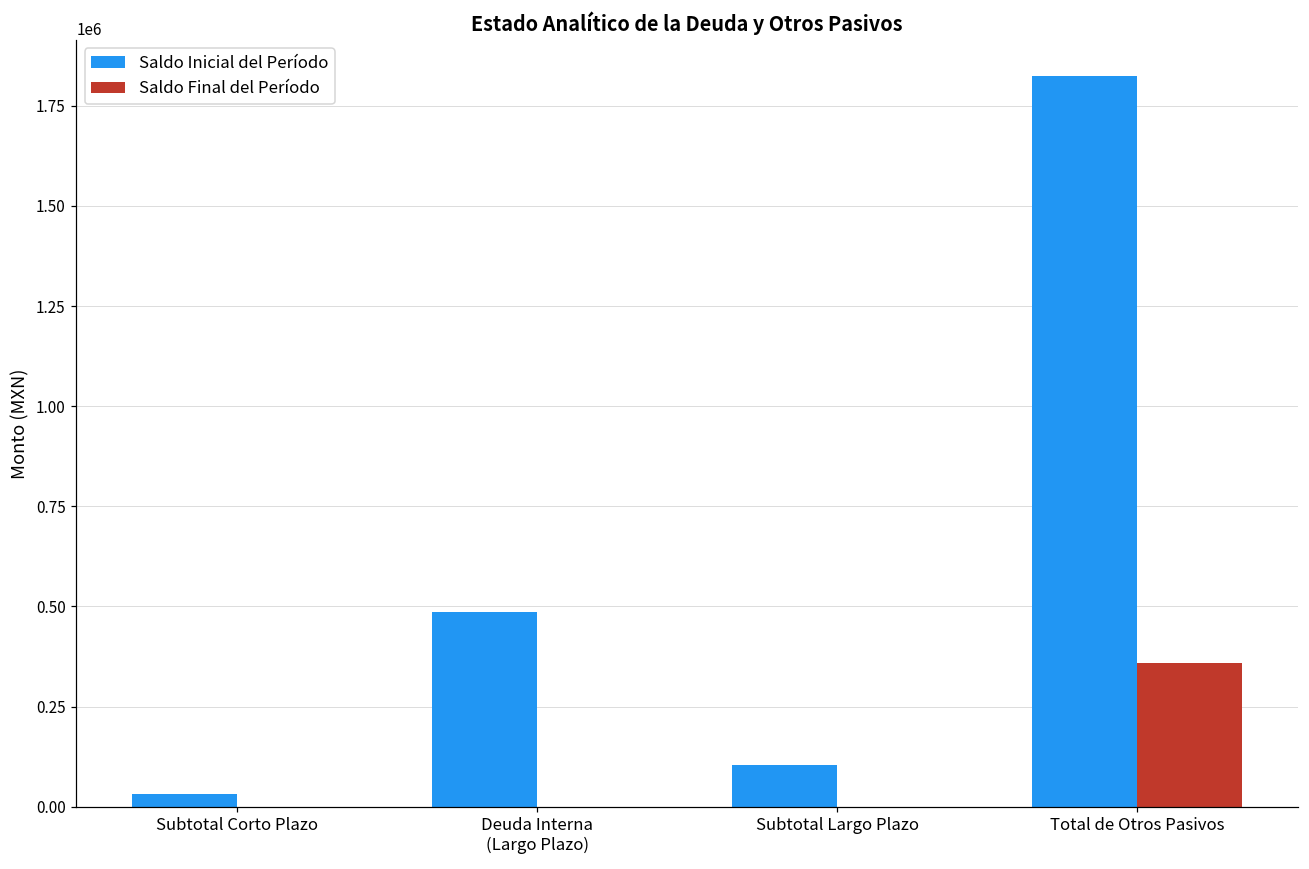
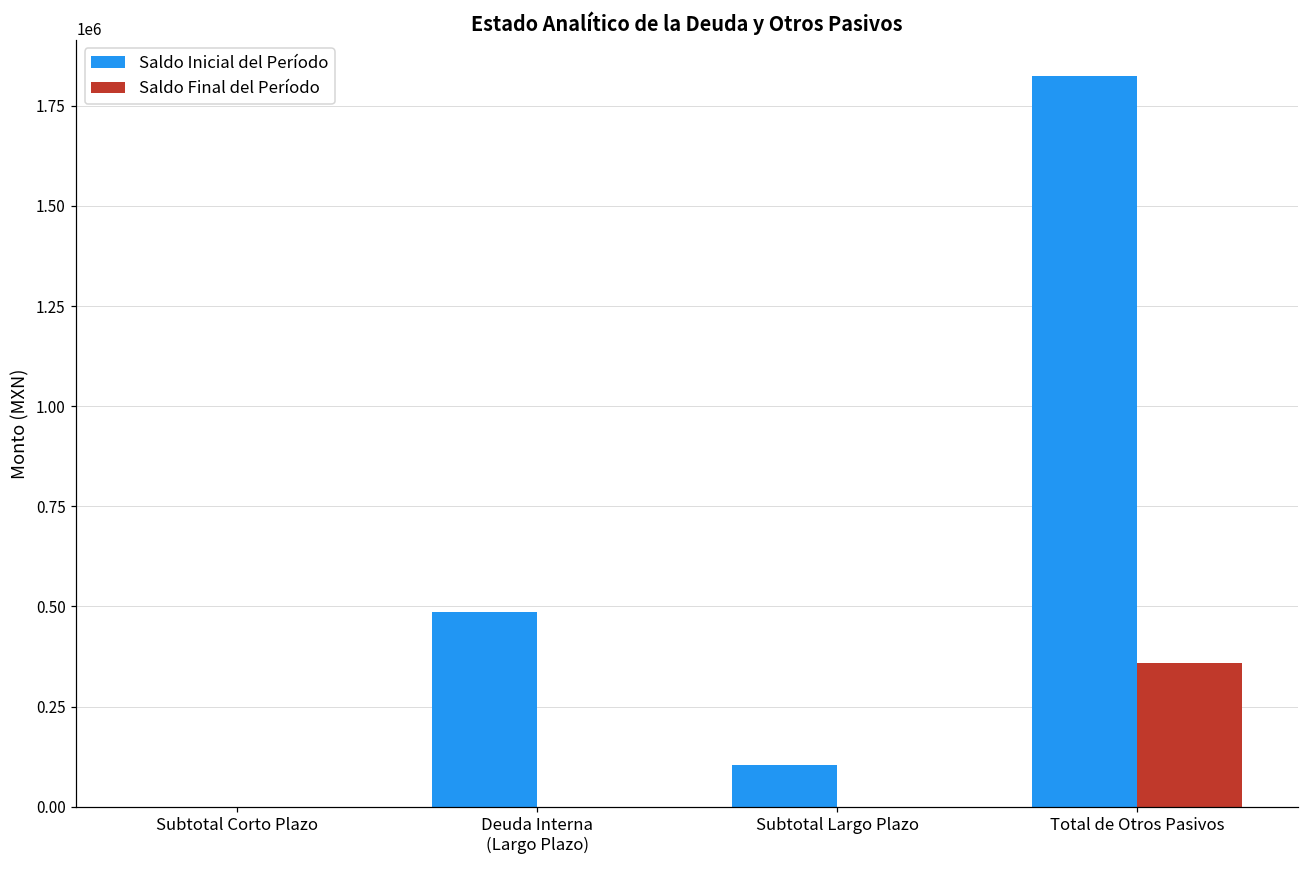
  {
    "Saldo Inicial del Período": {
-     "Subtotal Corto Plazo": 30000,
+     "Subtotal Corto Plazo": 0,
      "Deuda Interna (Largo Plazo)": 490000,
      "Subtotal Largo Plazo": 100000,
      "Total de Otros Pasivos": 1820000
    },
    "Saldo Final del Período": {
      "Subtotal Corto Plazo": 0,
      "Deuda Interna (Largo Plazo)": 0,
      "Subtotal Largo Plazo": 0,
      "Total de Otros Pasivos": 360000
    }
  }
